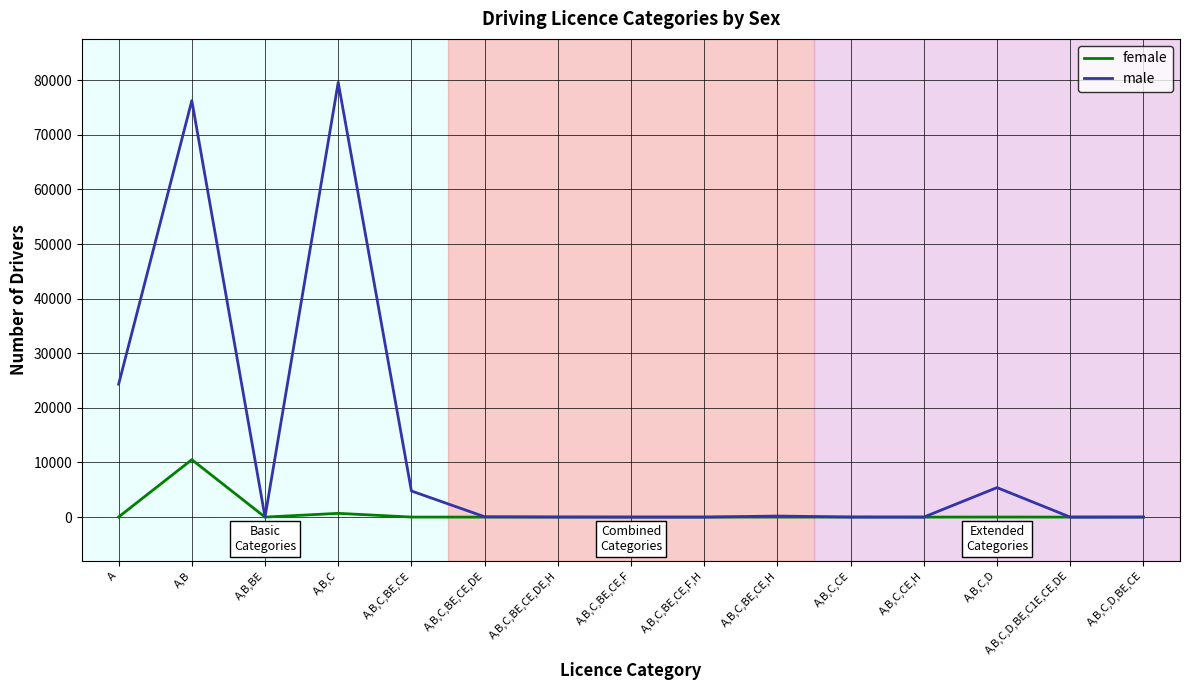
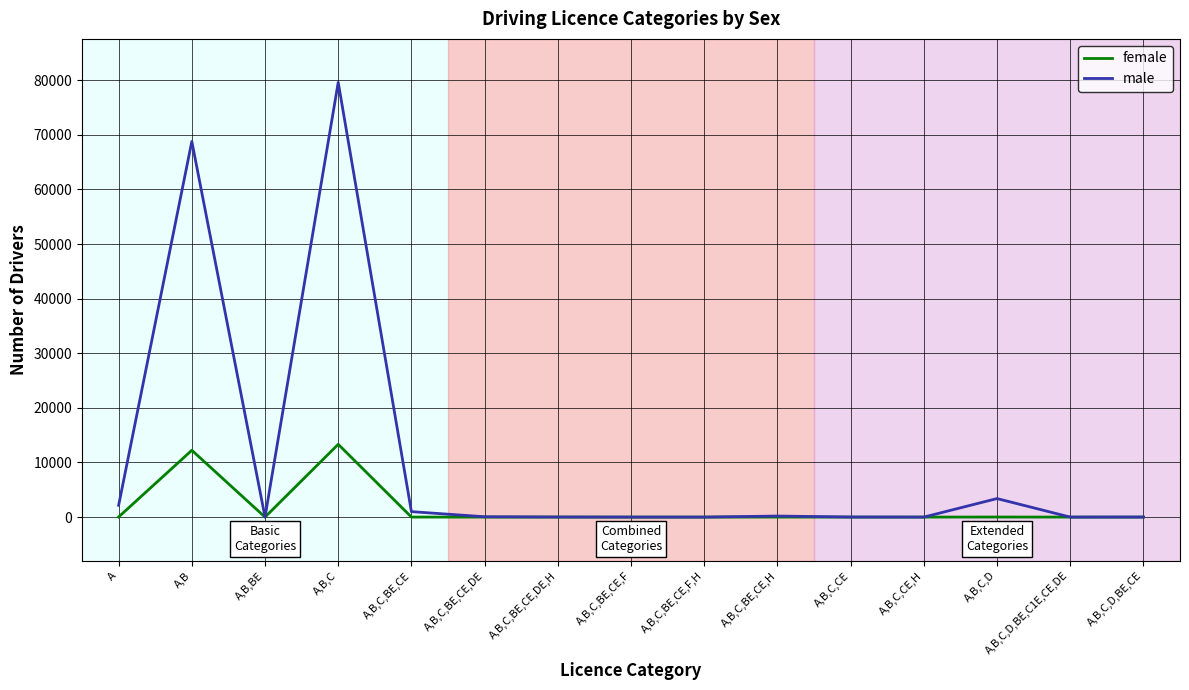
  {
    "female": {
      "A": 0,
-     "A,B": 11000,
-     "A,B,C": 1000,
+     "A,B": 12000,
+     "A,B,C": 13000,
      "A,B,C,BE,CE": 0,
      "A,B,C,D": 0
    },
    "male": {
-     "A": 24000,
-     "A,B": 76000,
+     "A": 2000,
+     "A,B": 69000,
      "A,B,C": 80000,
-     "A,B,C,BE,CE": 5000,
-     "A,B,C,D": 5000
+     "A,B,C,BE,CE": 1000,
+     "A,B,C,D": 3000
    }
  }
